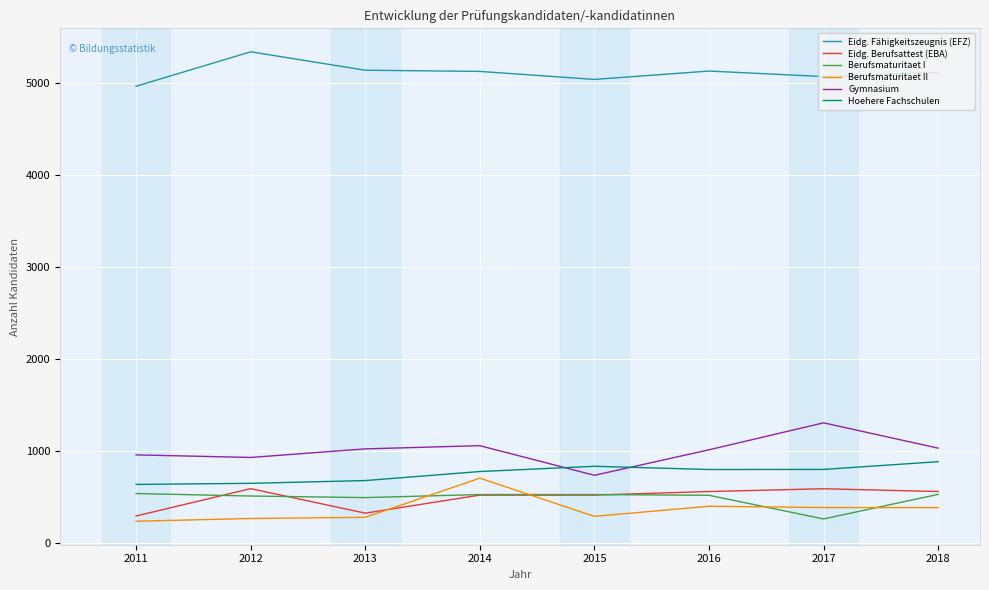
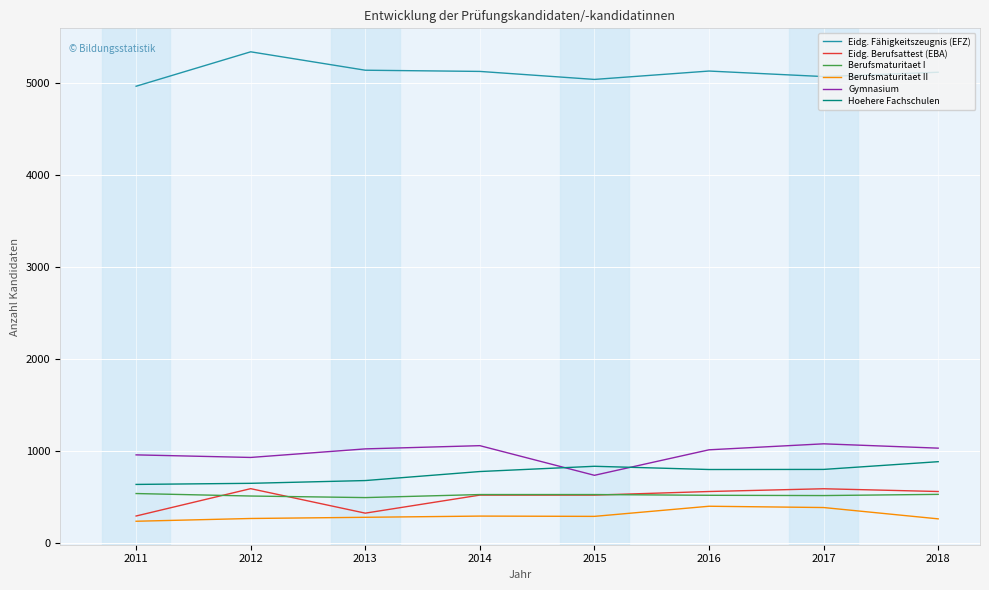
  {
    "Eidg. Berufsattest (EBA)": {
      "2011": 300,
      "2012": 600,
      "2013": 300,
      "2016": 600,
      "2017": 600,
      "2018": 600
    },
    "Berufsmaturitaet I": {
      "2011": 500,
      "2012": 500,
      "2013": 500,
      "2016": 500,
-     "2017": 300,
+     "2017": 500,
      "2018": 500
    },
    "Berufsmaturitaet II": {
      "2011": 200,
      "2012": 300,
      "2013": 300,
-     "2014": 700,
+     "2014": 300,
      "2015": 300,
      "2016": 400,
      "2017": 400,
-     "2018": 400
+     "2018": 300
    },
    "Gymnasium": {
      "2011": 1000,
      "2012": 900,
      "2013": 1000,
      "2014": 1100,
      "2015": 700,
      "2016": 1000,
-     "2017": 1300,
+     "2017": 1100,
      "2018": 1000
    }
  }
